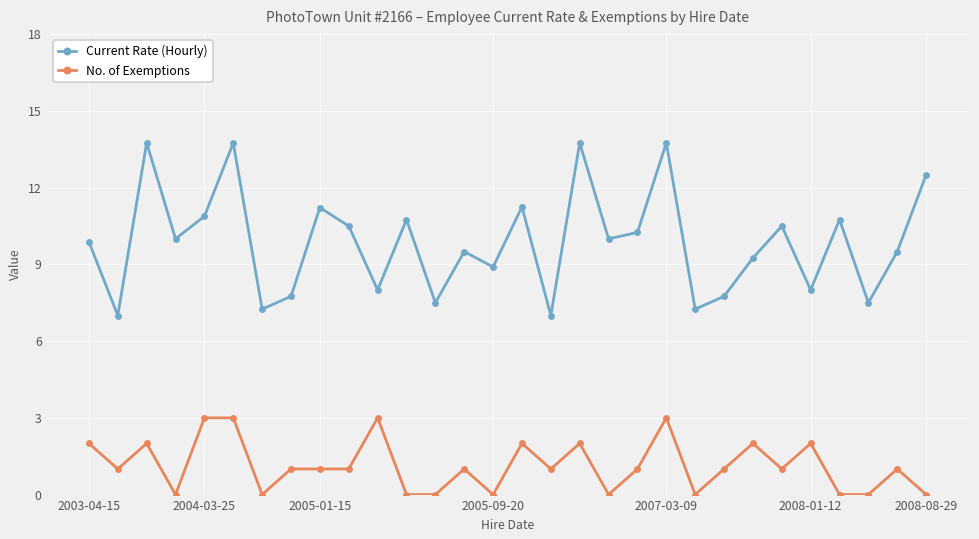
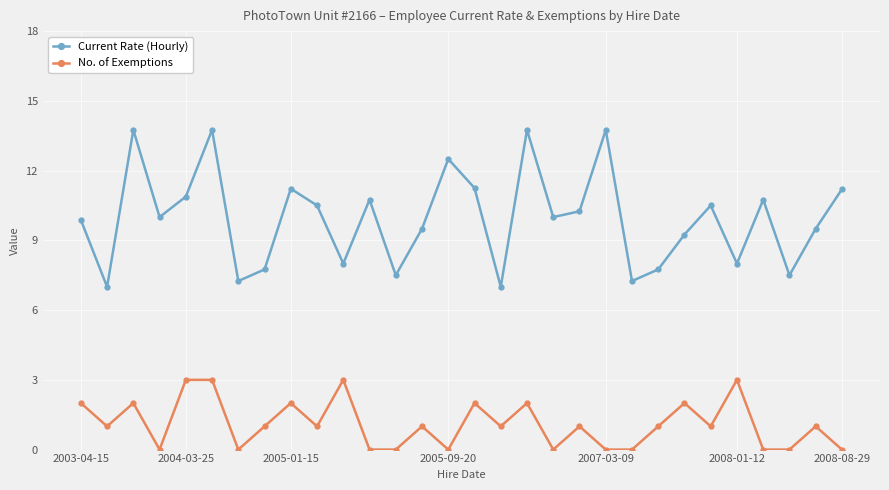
  {
    "Current Rate (Hourly)": {
      "2003-04-15": 9.9,
      "2004-03-25": 10.9,
      "2005-01-15": 11.2,
-     "2005-09-20": 8.9,
+     "2005-09-20": 12.5,
      "2007-03-09": 13.8,
      "2008-01-12": 8.0,
-     "2008-08-29": 12.5
+     "2008-08-29": 11.2
    },
    "No. of Exemptions": {
      "2003-04-15": 2,
      "2004-03-25": 3,
-     "2005-01-15": 1,
+     "2005-01-15": 2,
      "2005-09-20": 0,
-     "2007-03-09": 3,
-     "2008-01-12": 2,
+     "2007-03-09": 0,
+     "2008-01-12": 3,
      "2008-08-29": 0
    }
  }
